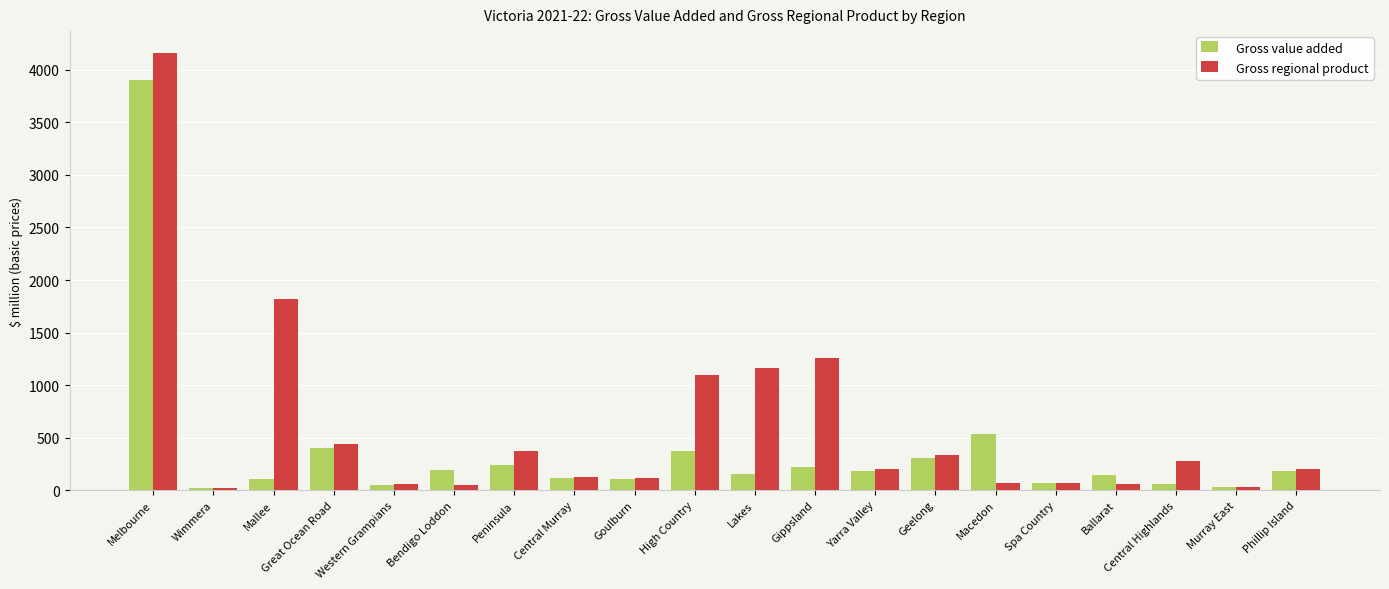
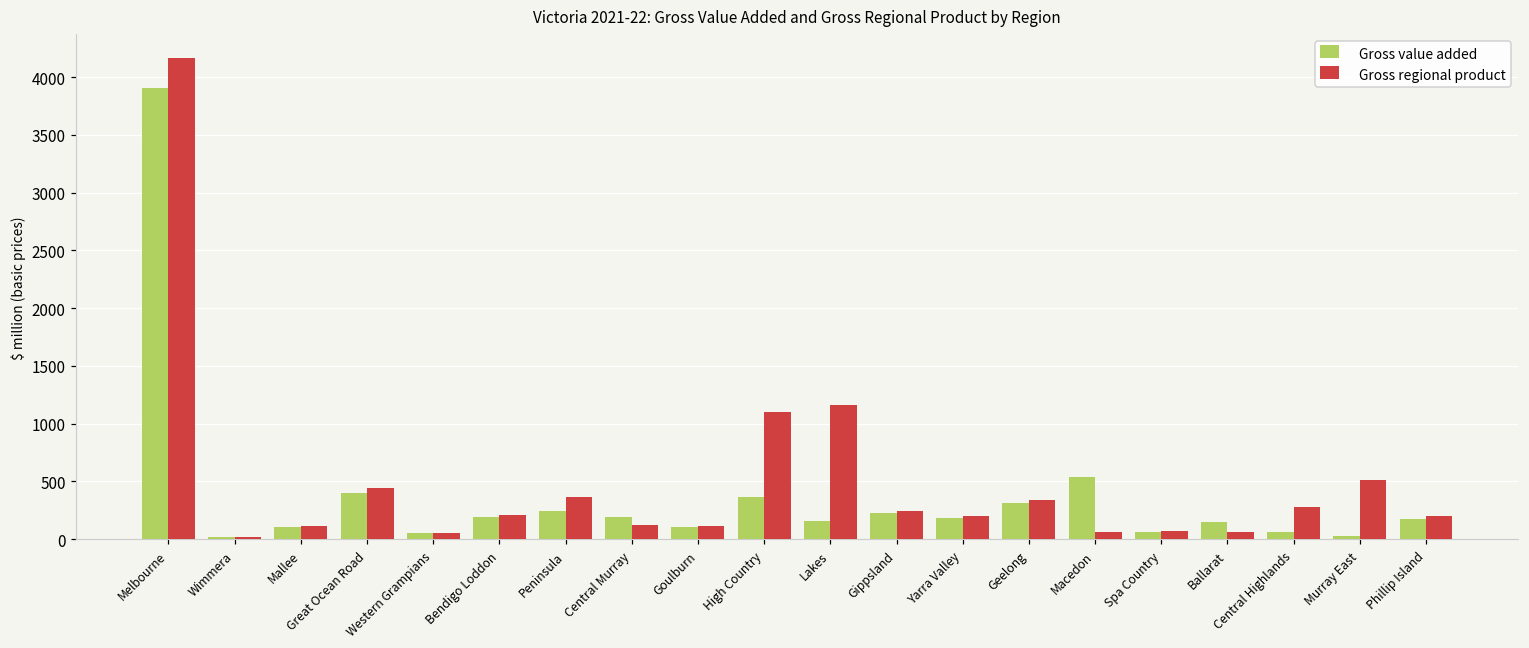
  {
    "Gross value added": {
      "Melbourne": 3900,
      "Mallee": 100,
      "Great Ocean Road": 400,
      "Western Grampians": 50,
      "Bendigo Loddon": 200,
      "Peninsula": 240,
-     "Central Murray": 110,
+     "Central Murray": 190,
      "Goulburn": 100,
      "High Country": 370,
      "Lakes": 150,
      "Gippsland": 220,
      "Yarra Valley": 190,
      "Geelong": 310,
      "Macedon": 530,
      "Spa Country": 60,
      "Ballarat": 140,
      "Central Highlands": 60,
      "Murray East": 30,
      "Phillip Island": 180
    },
    "Gross regional product": {
      "Melbourne": 4160,
-     "Mallee": 1820,
+     "Mallee": 110,
      "Great Ocean Road": 440,
      "Western Grampians": 60,
-     "Bendigo Loddon": 50,
+     "Bendigo Loddon": 210,
      "Peninsula": 370,
      "Central Murray": 120,
      "Goulburn": 110,
      "High Country": 1100,
      "Lakes": 1160,
-     "Gippsland": 1260,
+     "Gippsland": 240,
      "Yarra Valley": 200,
      "Geelong": 340,
      "Macedon": 60,
      "Spa Country": 70,
      "Ballarat": 60,
      "Central Highlands": 280,
-     "Murray East": 30,
+     "Murray East": 510,
      "Phillip Island": 200
    }
  }
